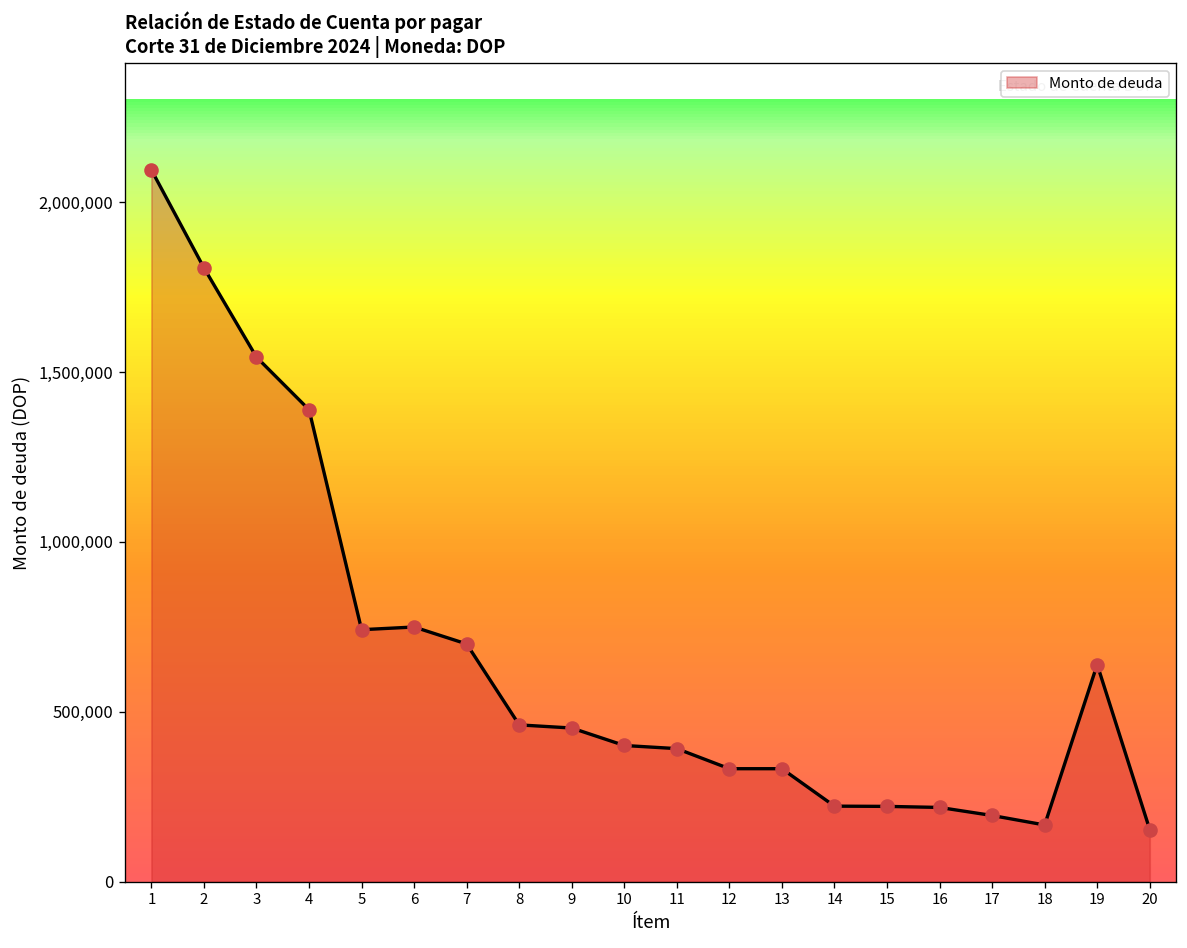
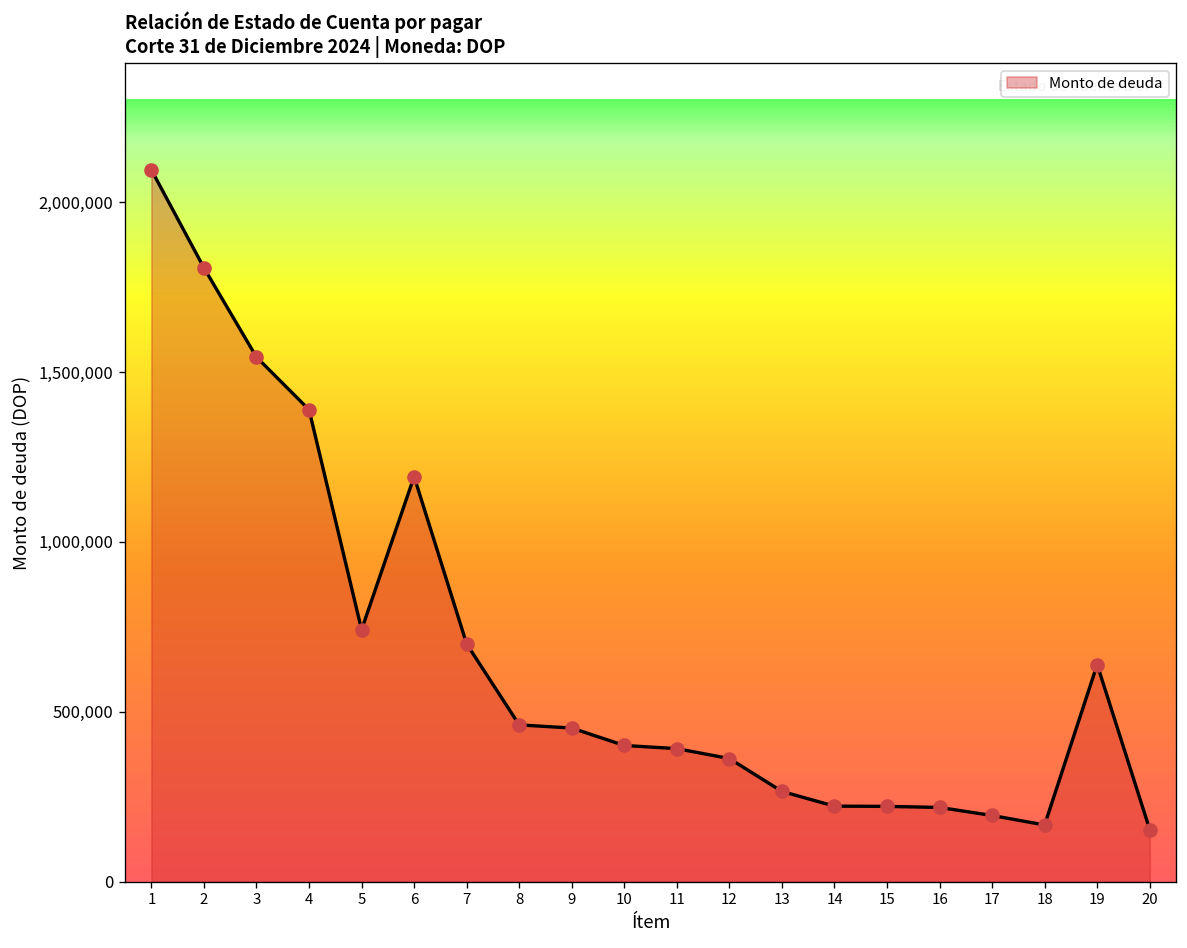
  {
    "1": "2,100,000",
    "2": "1,810,000",
    "3": "1,540,000",
    "4": "1,390,000",
    "5": "740,000",
-   "6": "750,000",
+   "6": "1,190,000",
    "7": "700,000",
    "8": "460,000",
    "9": "450,000",
    "10": "400,000",
    "11": "390,000",
-   "12": "330,000",
-   "13": "330,000",
+   "12": "360,000",
+   "13": "270,000",
    "14": "220,000",
    "15": "220,000",
    "16": "220,000",
    "17": "190,000",
    "18": "170,000",
    "19": "640,000",
    "20": "150,000"
  }
